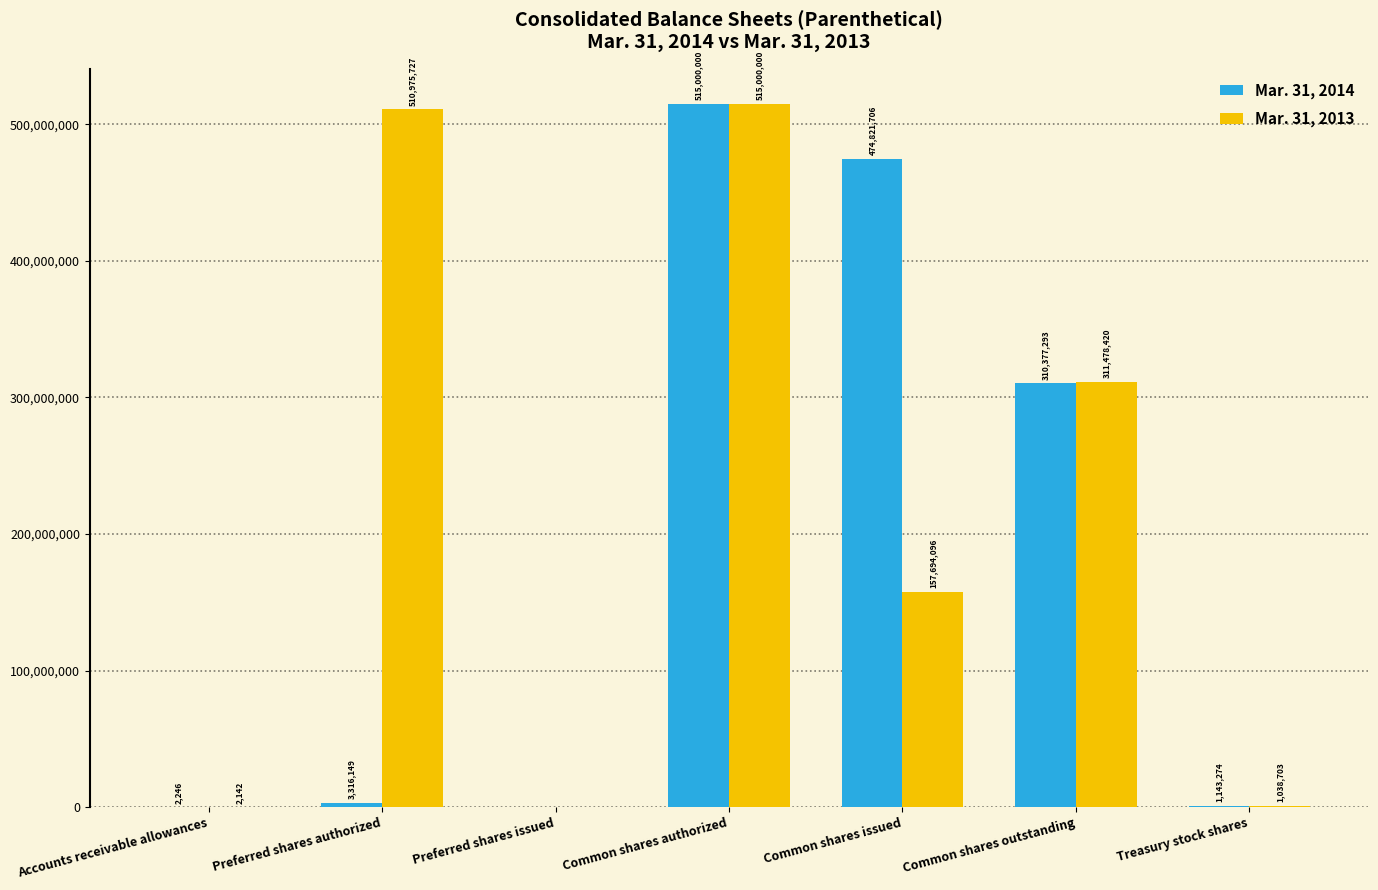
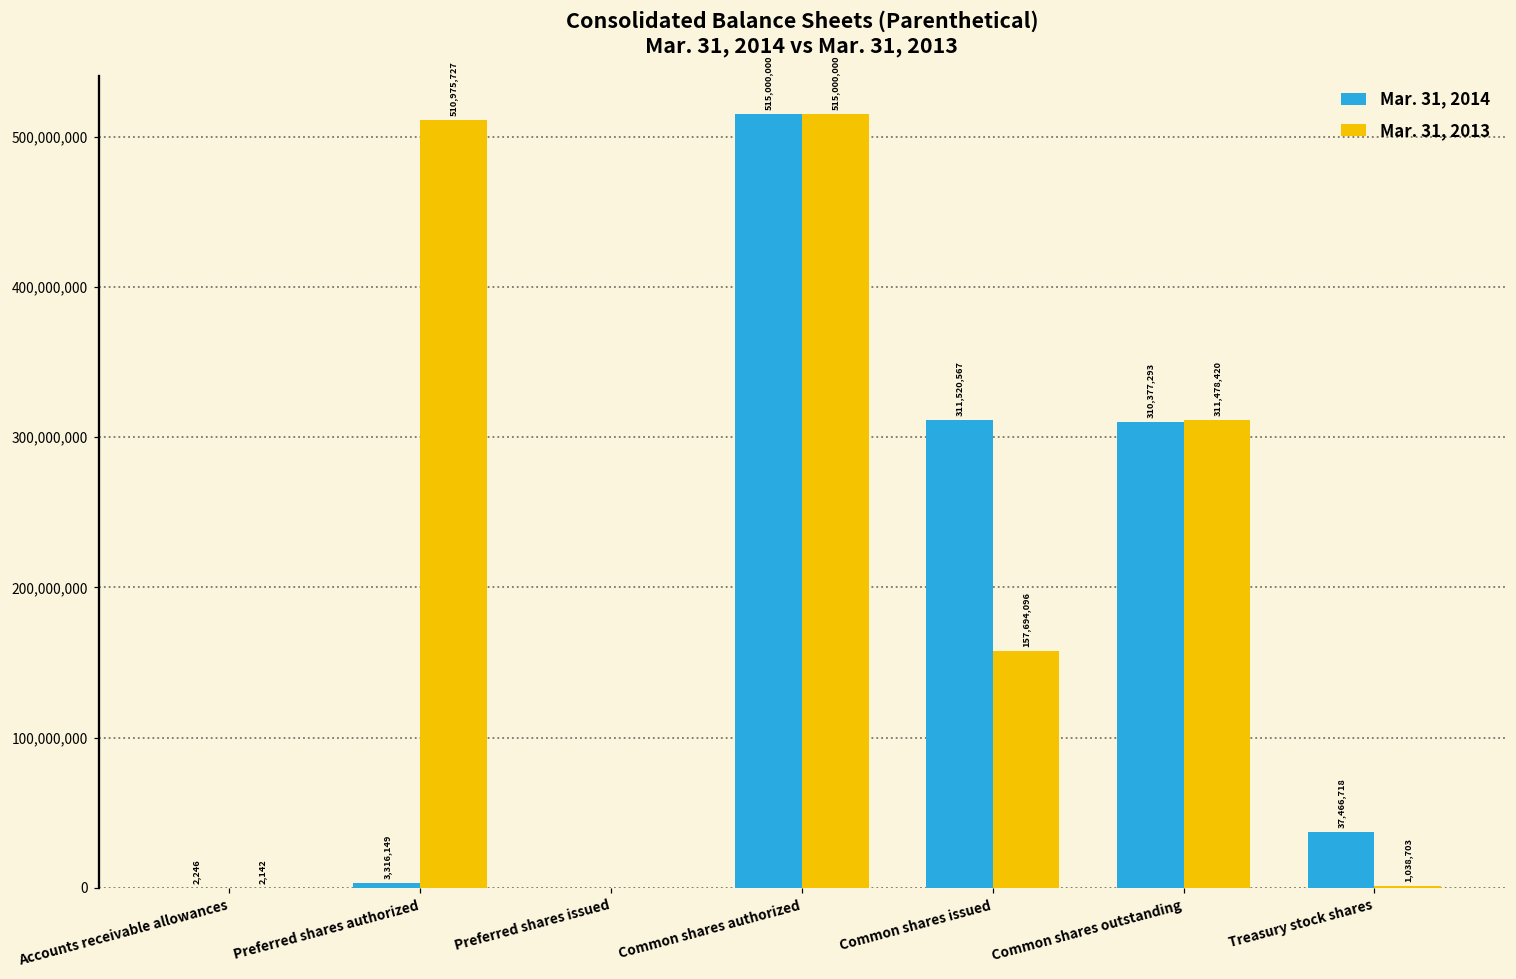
  {
    "Mar. 31, 2014": {
      "Accounts receivable allowances": "2,246",
      "Preferred shares authorized": "3,316,149",
      "Common shares authorized": "515,000,000",
-     "Common shares issued": "474,821,706",
+     "Common shares issued": "311,520,567",
      "Common shares outstanding": "310,377,293",
-     "Treasury stock shares": "1,143,274"
+     "Treasury stock shares": "37,466,718"
    },
    "Mar. 31, 2013": {
      "Accounts receivable allowances": "2,142",
      "Preferred shares authorized": "510,975,727",
      "Common shares authorized": "515,000,000",
      "Common shares issued": "157,694,096",
      "Common shares outstanding": "311,478,420",
      "Treasury stock shares": "1,038,703"
    }
  }
